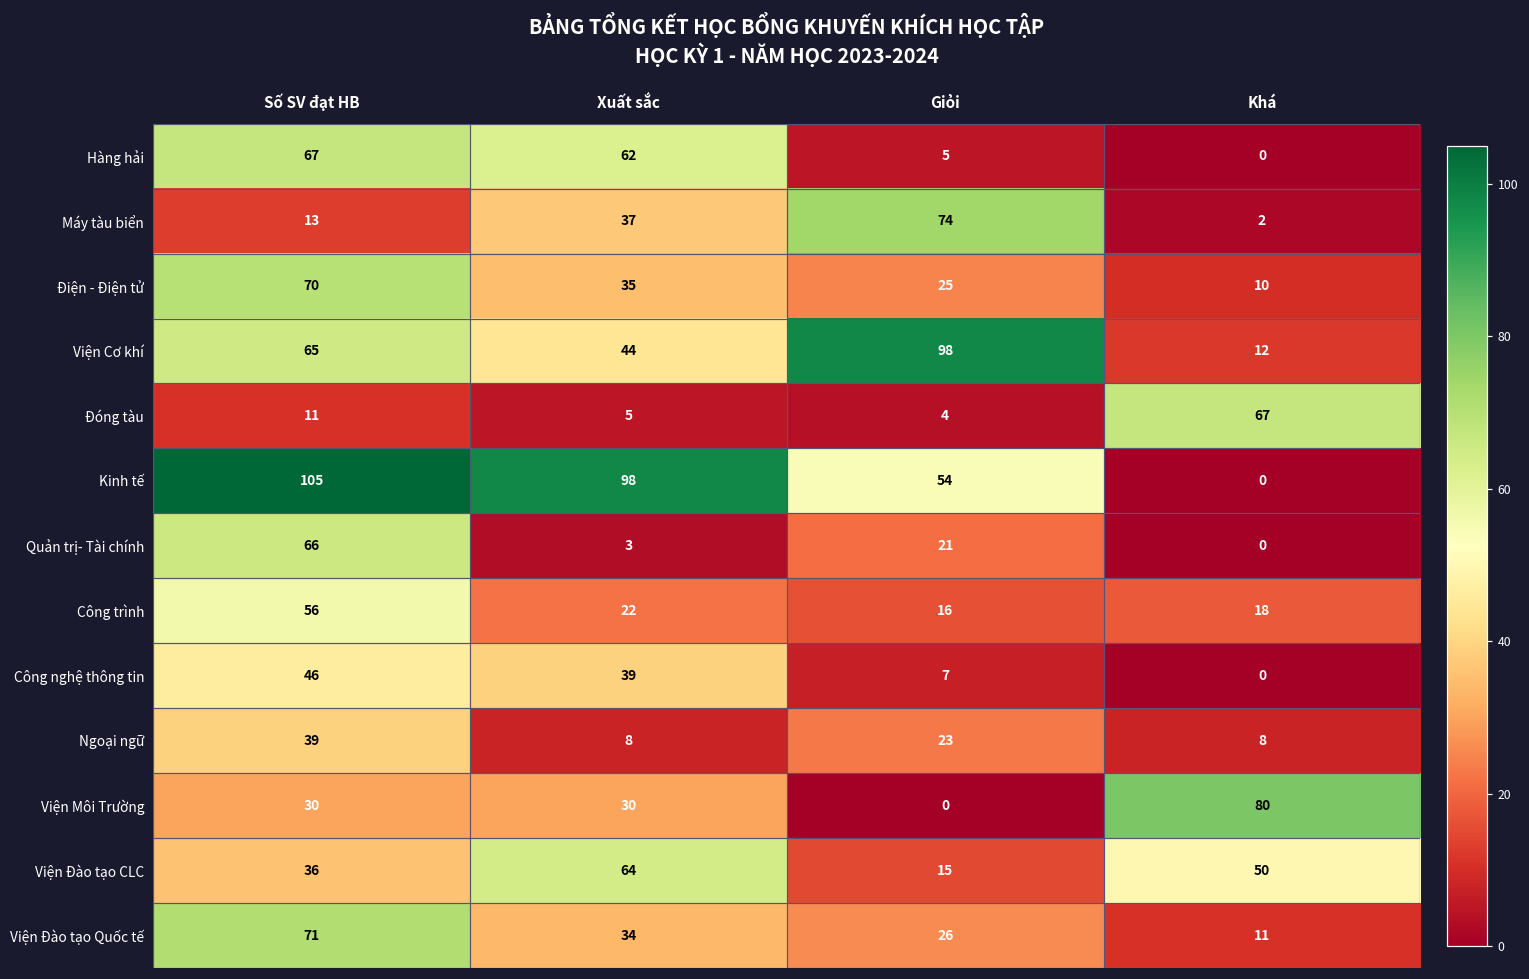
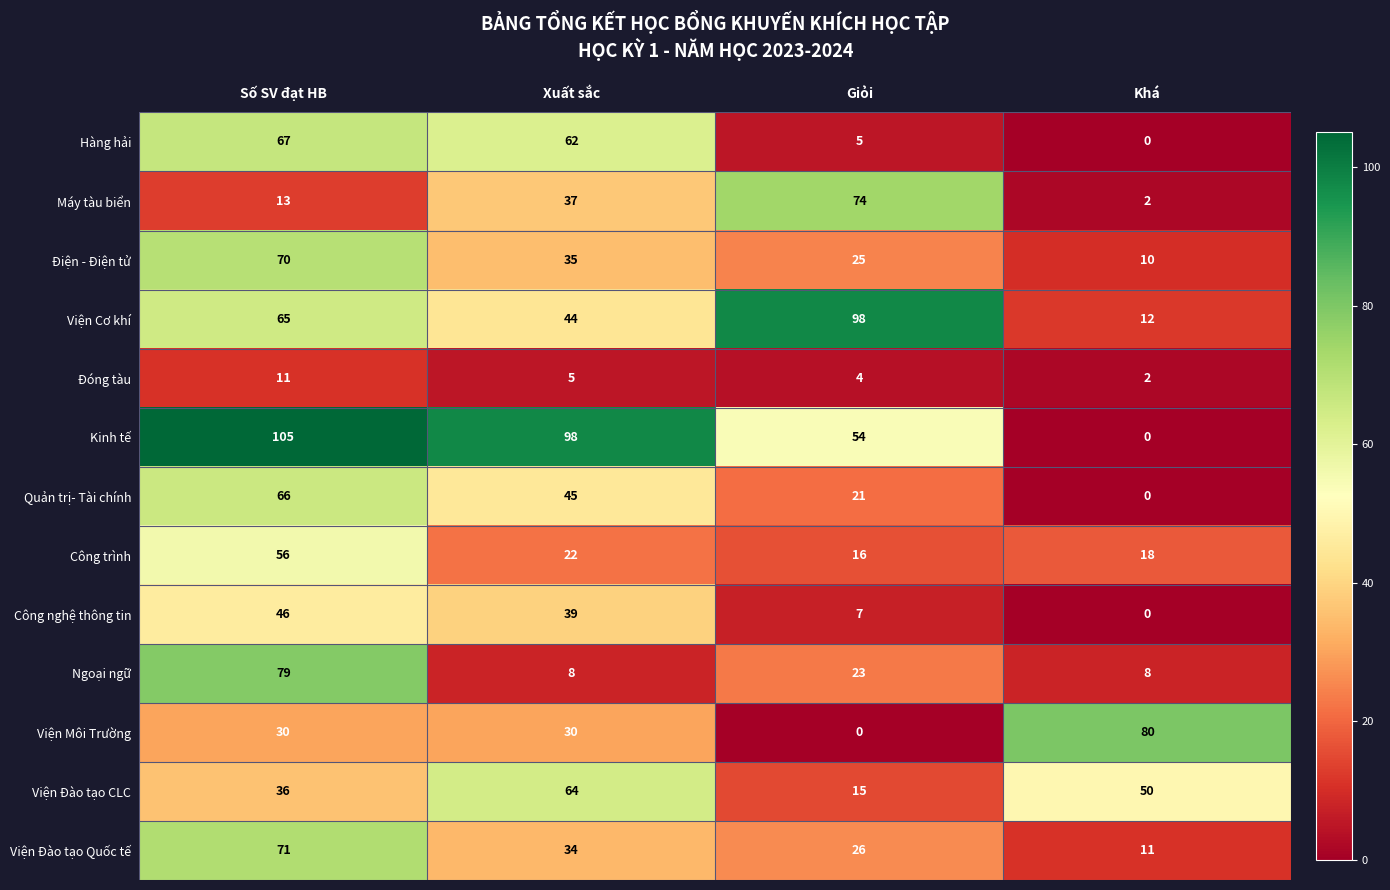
  {
    "Hàng hải": {
      "Số SV đạt HB": 67,
      "Xuất sắc": 62,
      "Giỏi": 5,
      "Khá": 0
    },
    "Máy tàu biển": {
      "Số SV đạt HB": 13,
      "Xuất sắc": 37,
      "Giỏi": 74,
      "Khá": 2
    },
    "Điện - Điện tử": {
      "Số SV đạt HB": 70,
      "Xuất sắc": 35,
      "Giỏi": 25,
      "Khá": 10
    },
    "Viện Cơ khí": {
      "Số SV đạt HB": 65,
      "Xuất sắc": 44,
      "Giỏi": 98,
      "Khá": 12
    },
    "Đóng tàu": {
      "Số SV đạt HB": 11,
      "Xuất sắc": 5,
      "Giỏi": 4,
-     "Khá": 67
+     "Khá": 2
    },
    "Kinh tế": {
      "Số SV đạt HB": 105,
      "Xuất sắc": 98,
      "Giỏi": 54,
      "Khá": 0
    },
    "Quản trị- Tài chính": {
      "Số SV đạt HB": 66,
-     "Xuất sắc": 3,
+     "Xuất sắc": 45,
      "Giỏi": 21,
      "Khá": 0
    },
    "Công trình": {
      "Số SV đạt HB": 56,
      "Xuất sắc": 22,
      "Giỏi": 16,
      "Khá": 18
    },
    "Công nghệ thông tin": {
      "Số SV đạt HB": 46,
      "Xuất sắc": 39,
      "Giỏi": 7,
      "Khá": 0
    },
    "Ngoại ngữ": {
-     "Số SV đạt HB": 39,
+     "Số SV đạt HB": 79,
      "Xuất sắc": 8,
      "Giỏi": 23,
      "Khá": 8
    },
    "Viện Môi Trường": {
      "Số SV đạt HB": 30,
      "Xuất sắc": 30,
      "Giỏi": 0,
      "Khá": 80
    },
    "Viện Đào tạo CLC": {
      "Số SV đạt HB": 36,
      "Xuất sắc": 64,
      "Giỏi": 15,
      "Khá": 50
    },
    "Viện Đào tạo Quốc tế": {
      "Số SV đạt HB": 71,
      "Xuất sắc": 34,
      "Giỏi": 26,
      "Khá": 11
    }
  }
